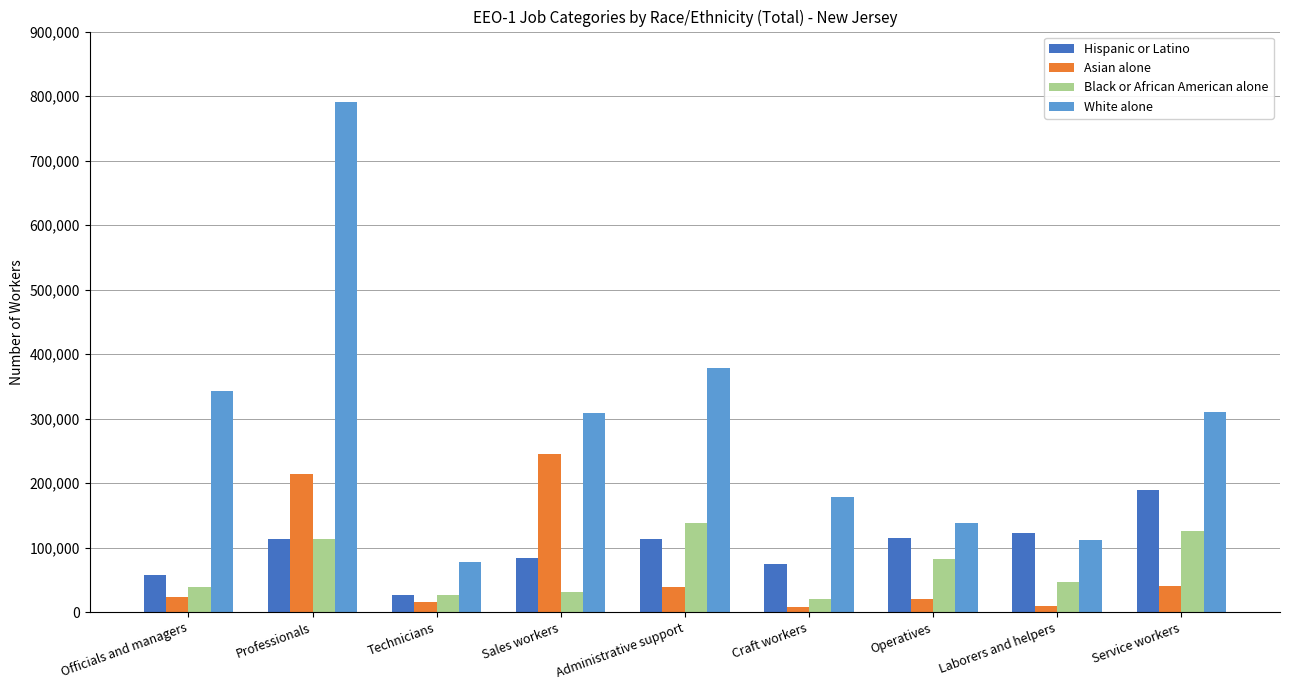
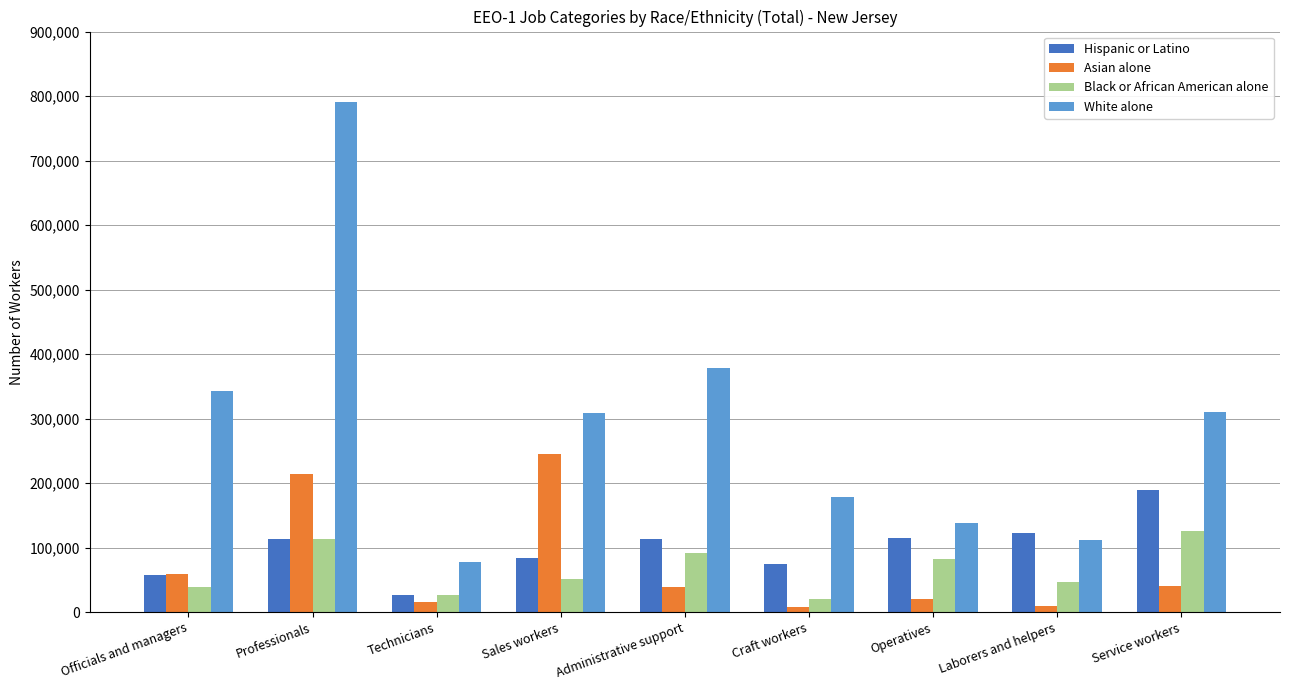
  {
    "Asian alone": {
-     "Officials and managers": "20,000",
+     "Officials and managers": "60,000",
      "Professionals": "210,000",
      "Technicians": "20,000",
      "Sales workers": "250,000",
      "Administrative support": "40,000",
      "Craft workers": "10,000",
      "Operatives": "20,000",
      "Laborers and helpers": "10,000",
      "Service workers": "40,000"
    },
    "Black or African American alone": {
      "Officials and managers": "40,000",
      "Professionals": "110,000",
      "Technicians": "30,000",
-     "Sales workers": "30,000",
-     "Administrative support": "140,000",
+     "Sales workers": "50,000",
+     "Administrative support": "90,000",
      "Craft workers": "20,000",
      "Operatives": "80,000",
      "Laborers and helpers": "50,000",
      "Service workers": "130,000"
    }
  }
